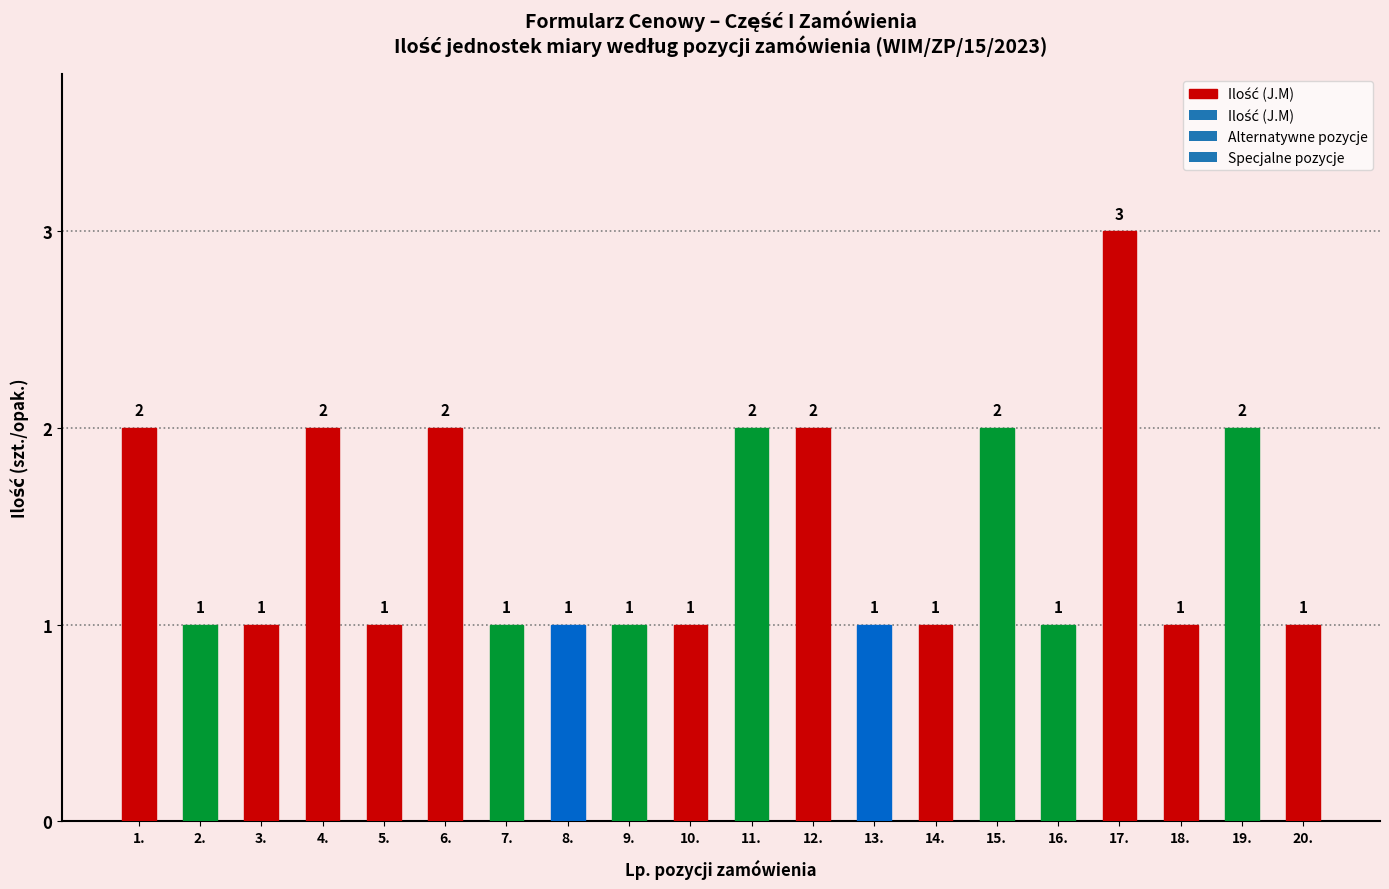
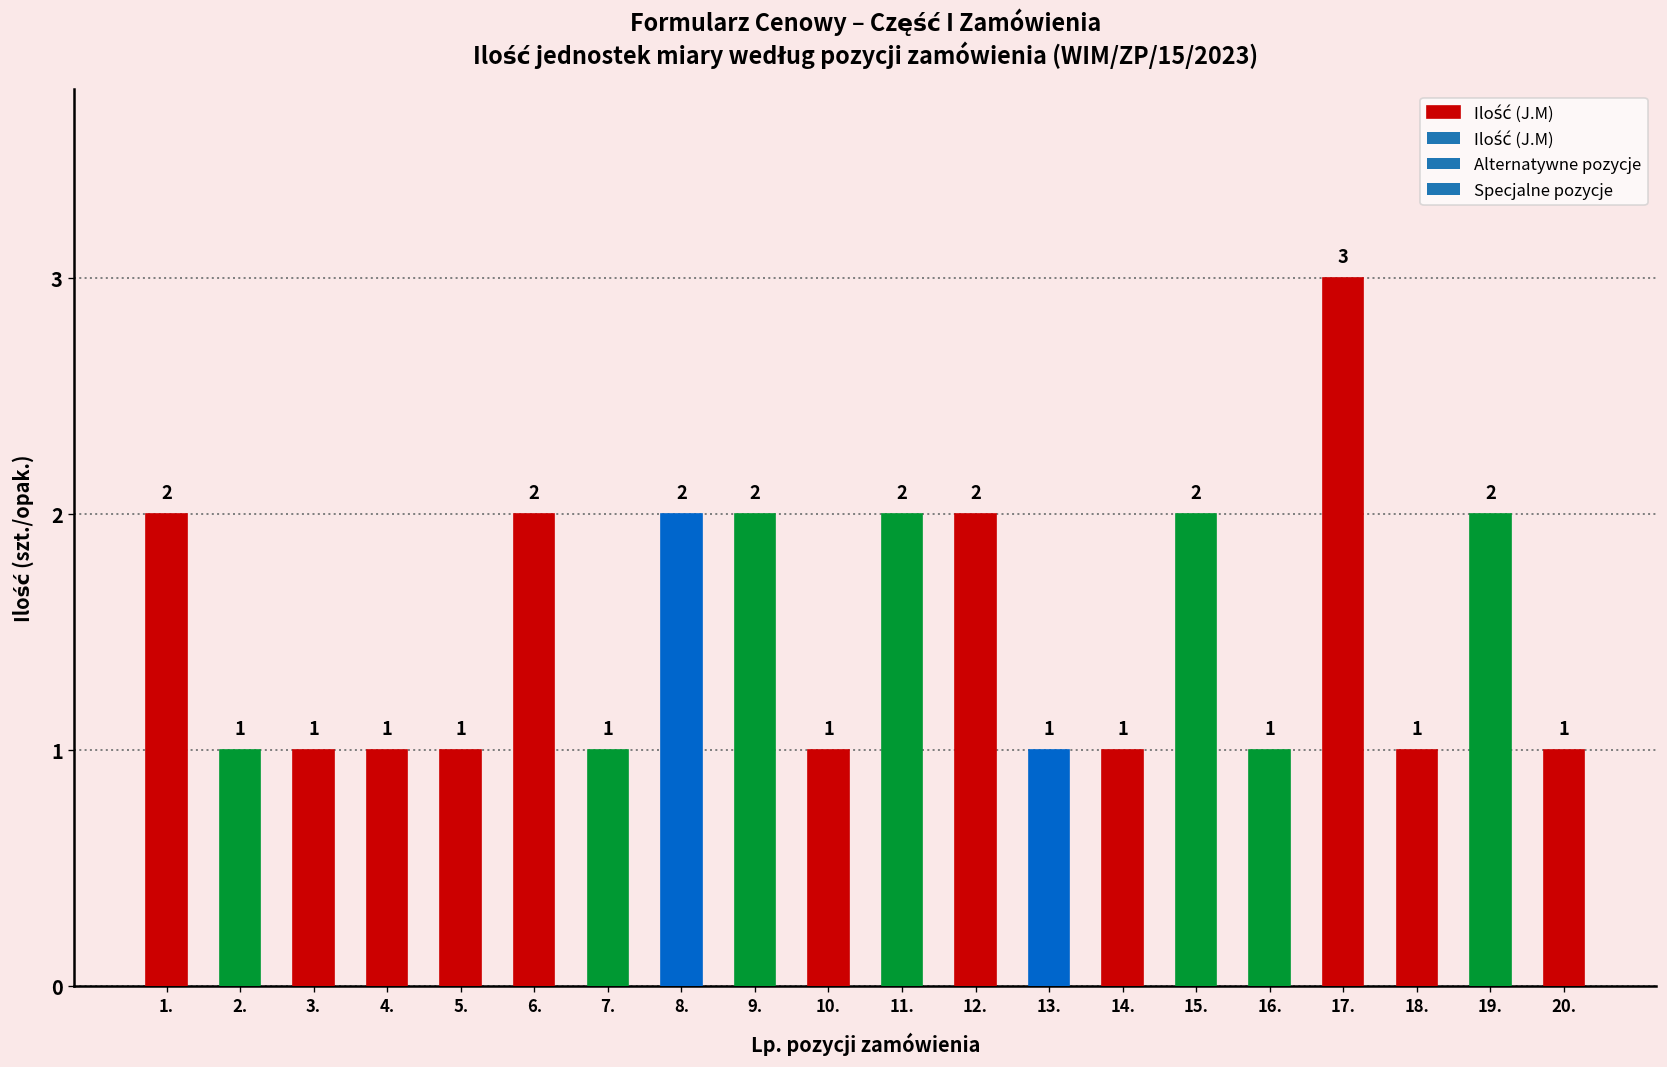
  {
    "1.": 2,
    "2.": 1,
    "3.": 1,
-   "4.": 2,
+   "4.": 1,
    "5.": 1,
    "6.": 2,
    "7.": 1,
-   "8.": 1,
-   "9.": 1,
+   "8.": 2,
+   "9.": 2,
    "10.": 1,
    "11.": 2,
    "12.": 2,
    "13.": 1,
    "14.": 1,
    "15.": 2,
    "16.": 1,
    "17.": 3,
    "18.": 1,
    "19.": 2,
    "20.": 1
  }
